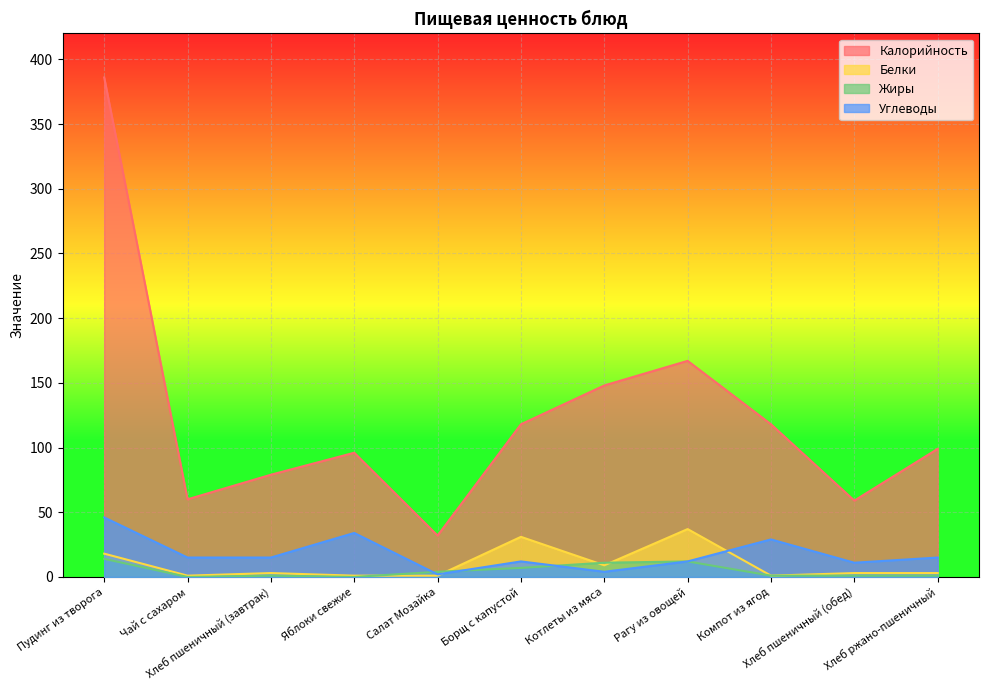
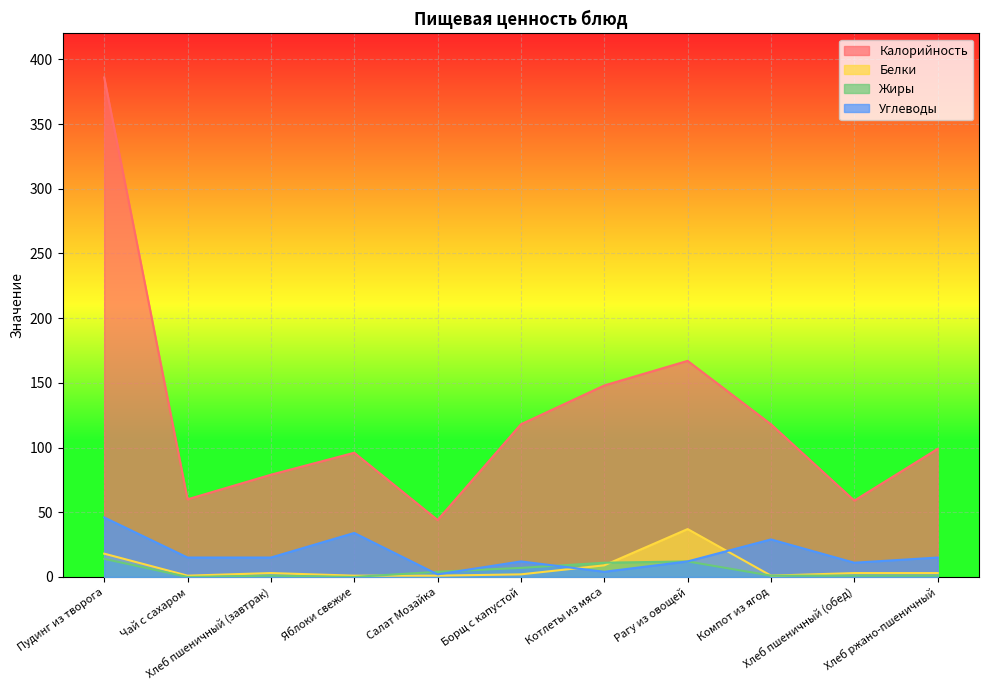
  {
    "Калорийность": {
      "Пудинг из творога": 386,
      "Чай с сахаром": 60,
      "Хлеб пшеничный (завтрак)": 79,
      "Яблоки свежие": 96,
-     "Салат Мозайка": 32,
+     "Салат Мозайка": 44,
      "Борщ с капустой": 118,
      "Котлеты из мяса": 148,
      "Рагу из овощей": 167,
      "Компот из ягод": 118,
      "Хлеб пшеничный (обед)": 59,
      "Хлеб ржано-пшеничный": 99
    },
    "Белки": {
      "Пудинг из творога": 18,
      "Хлеб пшеничный (завтрак)": 3,
-     "Борщ с капустой": 31,
+     "Борщ с капустой": 2,
      "Котлеты из мяса": 9,
      "Рагу из овощей": 37,
      "Хлеб пшеничный (обед)": 3,
      "Хлеб ржано-пшеничный": 3
    },
    "Жиры": {
      "Пудинг из творога": 14,
      "Хлеб пшеничный (завтрак)": 1,
      "Салат Мозайка": 4,
      "Борщ с капустой": 7,
      "Котлеты из мяса": 11,
      "Хлеб пшеничный (обед)": 1,
      "Хлеб ржано-пшеничный": 1
    },
    "Углеводы": {
      "Пудинг из творога": 46,
      "Чай с сахаром": 15,
      "Хлеб пшеничный (завтрак)": 15,
      "Яблоки свежие": 34,
      "Борщ с капустой": 12,
      "Котлеты из мяса": 4,
      "Компот из ягод": 29,
      "Хлеб пшеничный (обед)": 11,
      "Хлеб ржано-пшеничный": 15
    }
  }
